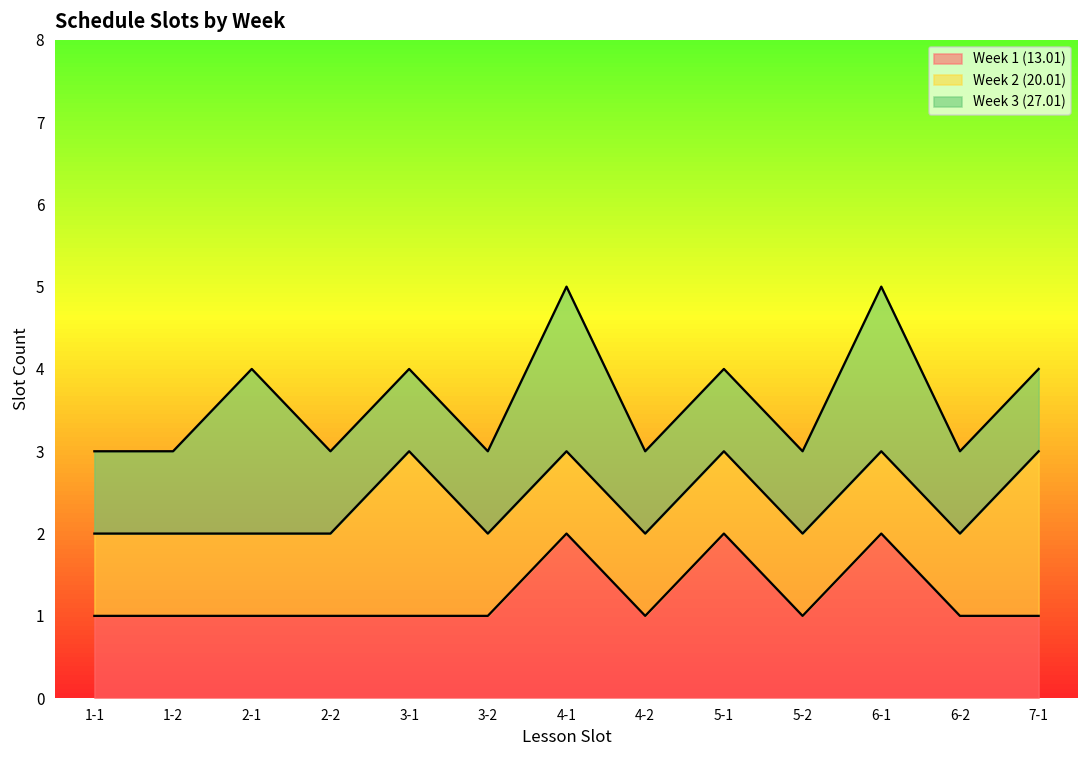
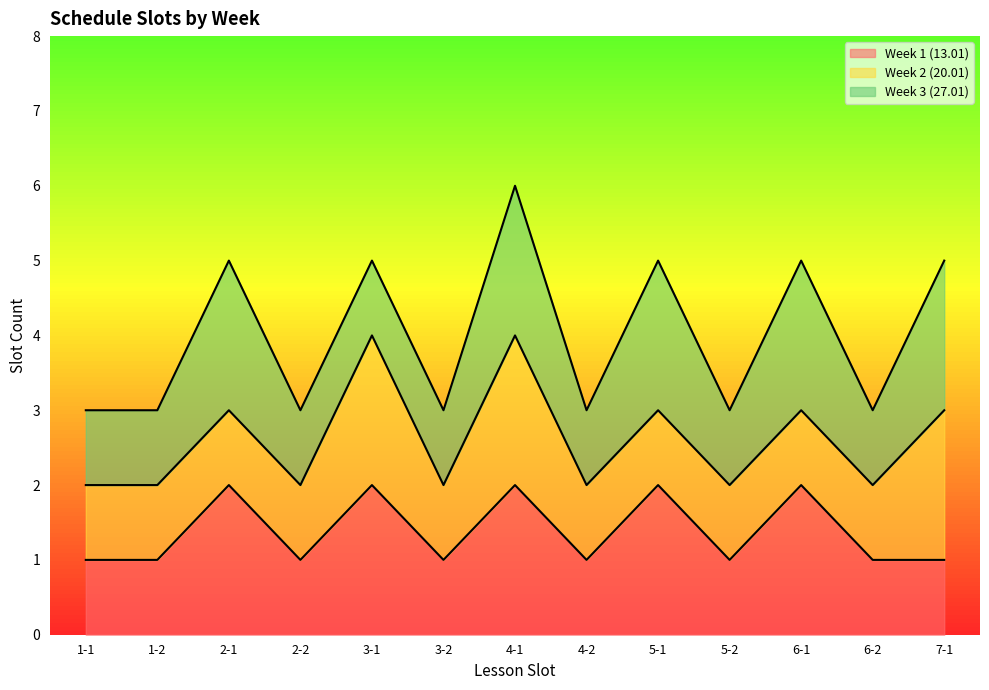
  {
    "Week 1 (13.01)": {
      "1-1": 1,
      "1-2": 1,
-     "2-1": 1,
+     "2-1": 2,
      "2-2": 1,
-     "3-1": 1,
+     "3-1": 2,
      "3-2": 1,
      "4-1": 2,
      "4-2": 1,
      "5-1": 2,
      "5-2": 1,
      "6-1": 2,
      "6-2": 1,
      "7-1": 1
    },
    "Week 2 (20.01)": {
      "1-1": 1,
      "1-2": 1,
      "2-1": 1,
      "2-2": 1,
      "3-1": 2,
      "3-2": 1,
-     "4-1": 1,
+     "4-1": 2,
      "4-2": 1,
      "5-1": 1,
      "5-2": 1,
      "6-1": 1,
      "6-2": 1,
      "7-1": 2
    },
    "Week 3 (27.01)": {
      "1-1": 1,
      "1-2": 1,
      "2-1": 2,
      "2-2": 1,
      "3-1": 1,
      "3-2": 1,
      "4-1": 2,
      "4-2": 1,
-     "5-1": 1,
+     "5-1": 2,
      "5-2": 1,
      "6-1": 2,
      "6-2": 1,
-     "7-1": 1
+     "7-1": 2
    }
  }
